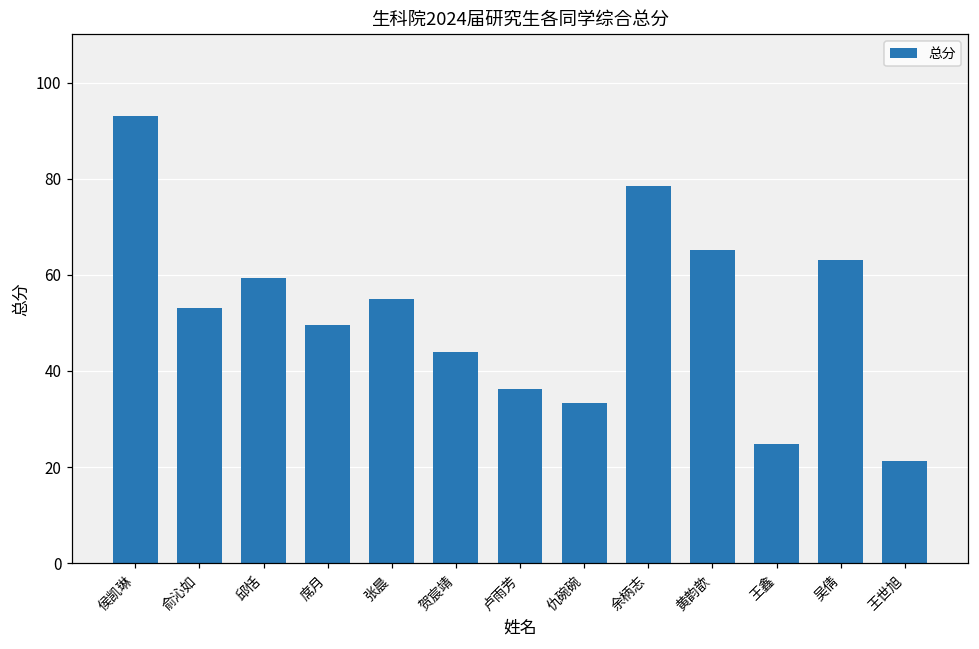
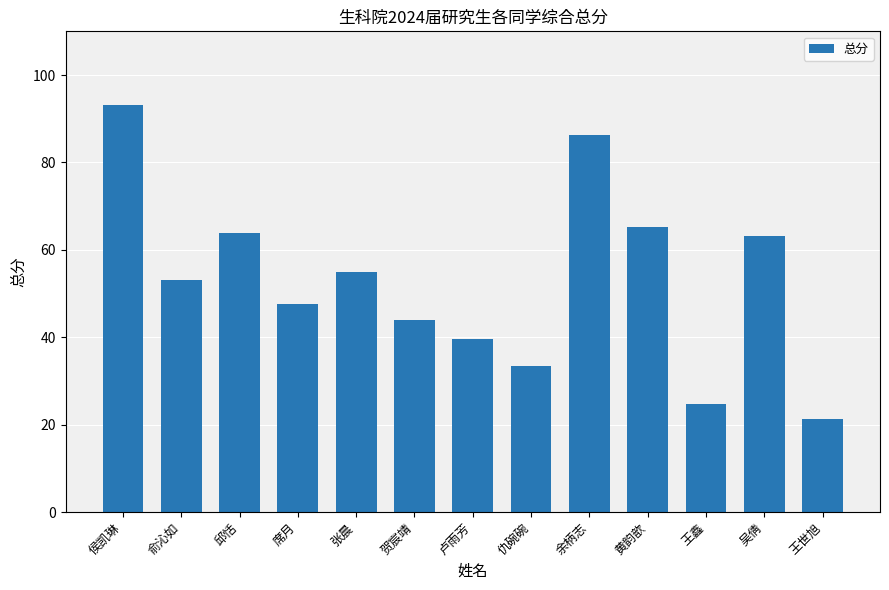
  {
    "侯凯琳": 93,
    "俞沁如": 53,
-   "邱恬": 59,
-   "席月": 49,
+   "邱恬": 64,
+   "席月": 48,
    "张晨": 55,
    "贺宸靖": 44,
-   "卢雨芳": 36,
+   "卢雨芳": 39,
    "仇碗碗": 33,
-   "余柄志": 79,
+   "余柄志": 86,
    "黄韵歆": 65,
    "王鑫": 25,
    "吴倩": 63,
    "王世旭": 21
  }
